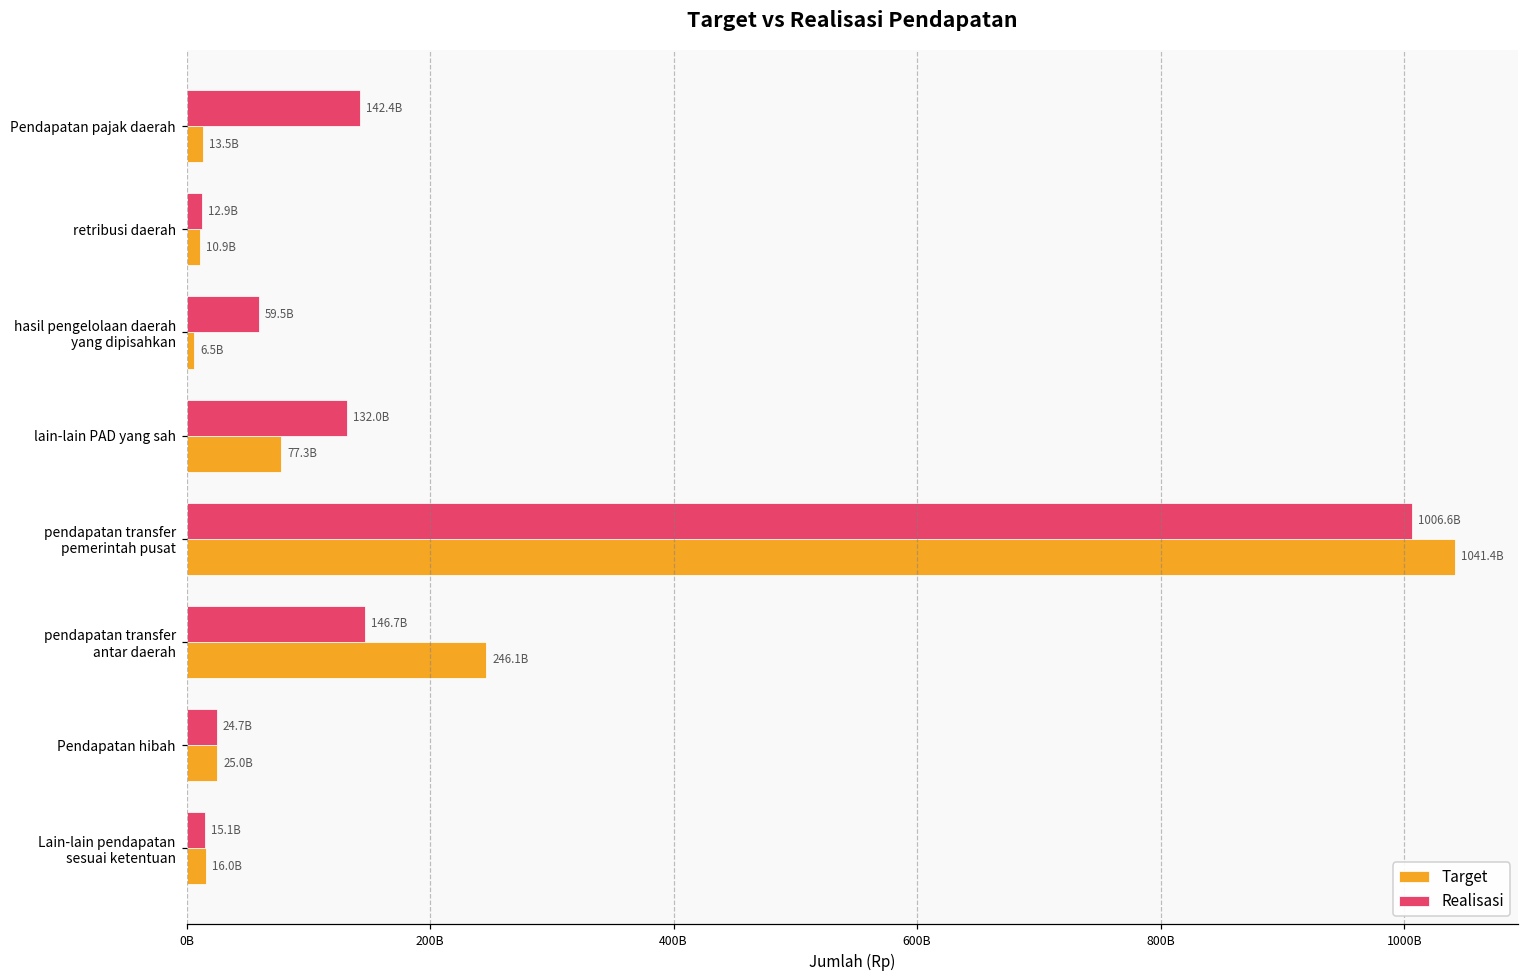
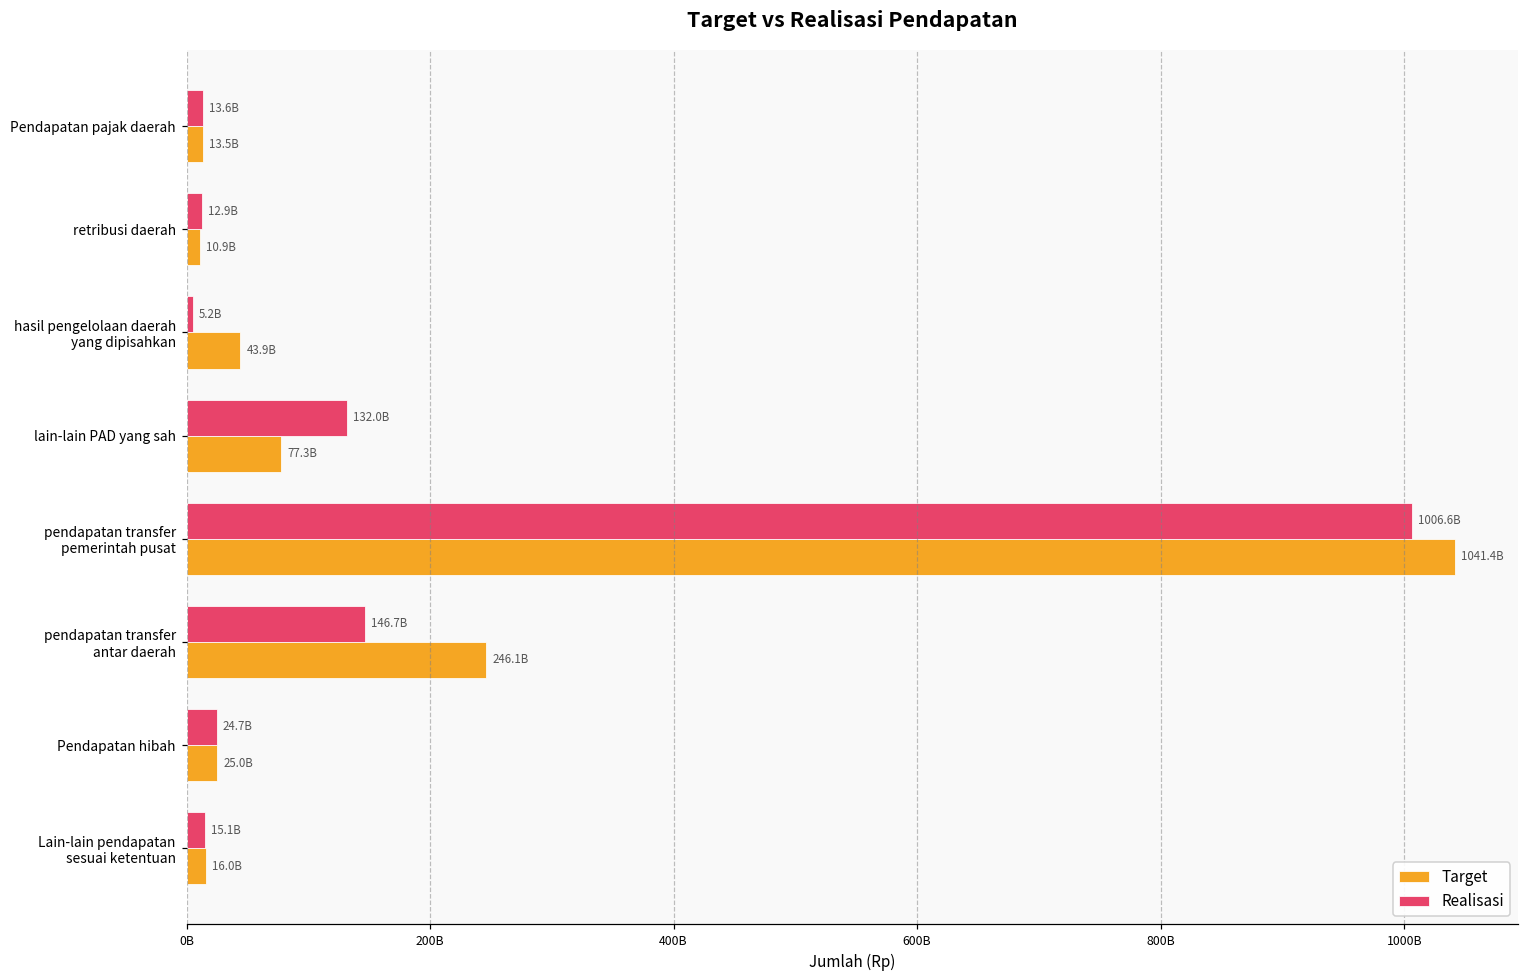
  {
    "Target": {
      "Pendapatan pajak daerah": "13.5B",
      "retribusi daerah": "10.9B",
-     "hasil pengelolaan daerah yang dipisahkan": "6.5B",
+     "hasil pengelolaan daerah yang dipisahkan": "43.9B",
      "lain-lain PAD yang sah": "77.3B",
      "pendapatan transfer pemerintah pusat": "1041.4B",
      "pendapatan transfer antar daerah": "246.1B",
      "Pendapatan hibah": "25.0B",
      "Lain-lain pendapatan sesuai ketentuan": "16.0B"
    },
    "Realisasi": {
-     "Pendapatan pajak daerah": "142.4B",
+     "Pendapatan pajak daerah": "13.6B",
      "retribusi daerah": "12.9B",
-     "hasil pengelolaan daerah yang dipisahkan": "59.5B",
+     "hasil pengelolaan daerah yang dipisahkan": "5.2B",
      "lain-lain PAD yang sah": "132.0B",
      "pendapatan transfer pemerintah pusat": "1006.6B",
      "pendapatan transfer antar daerah": "146.7B",
      "Pendapatan hibah": "24.7B",
      "Lain-lain pendapatan sesuai ketentuan": "15.1B"
    }
  }
